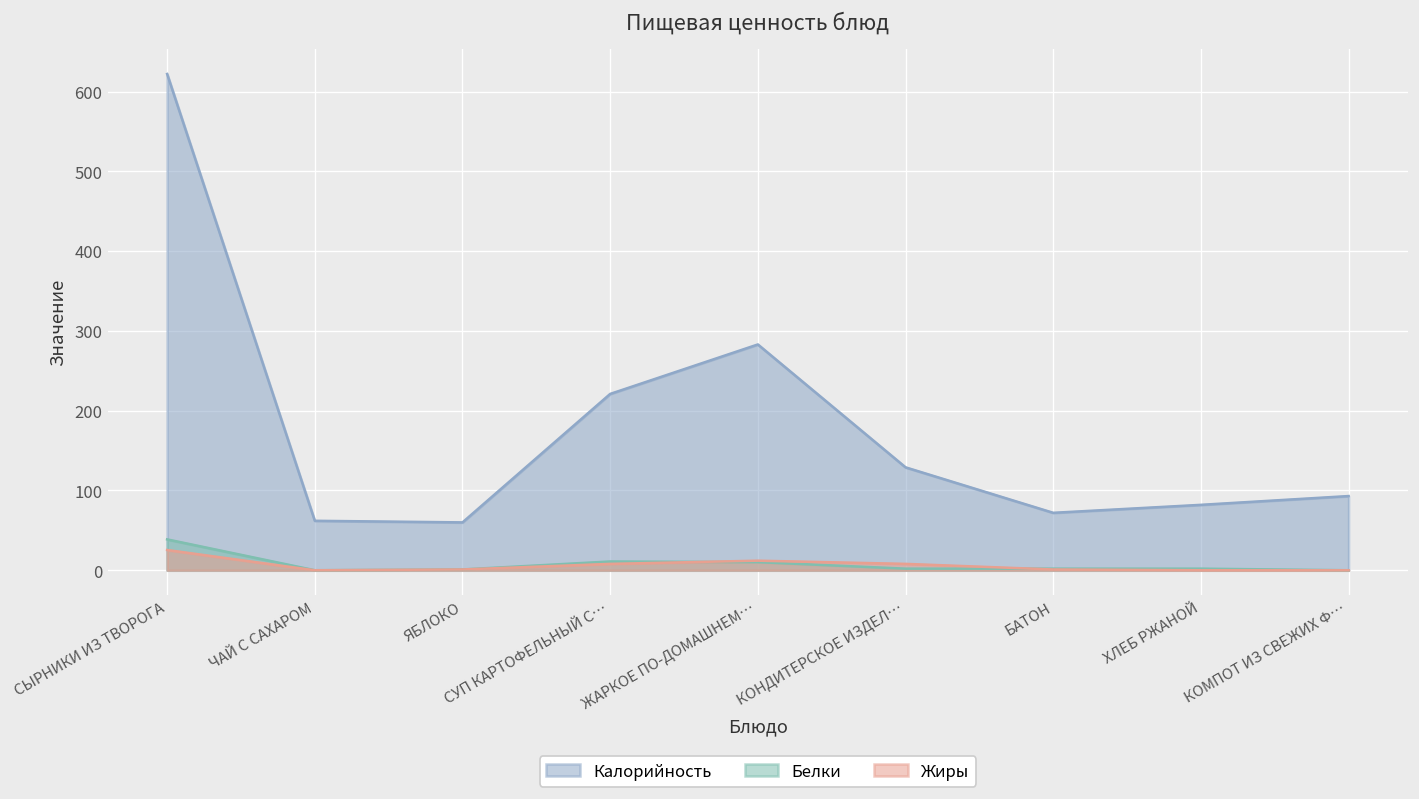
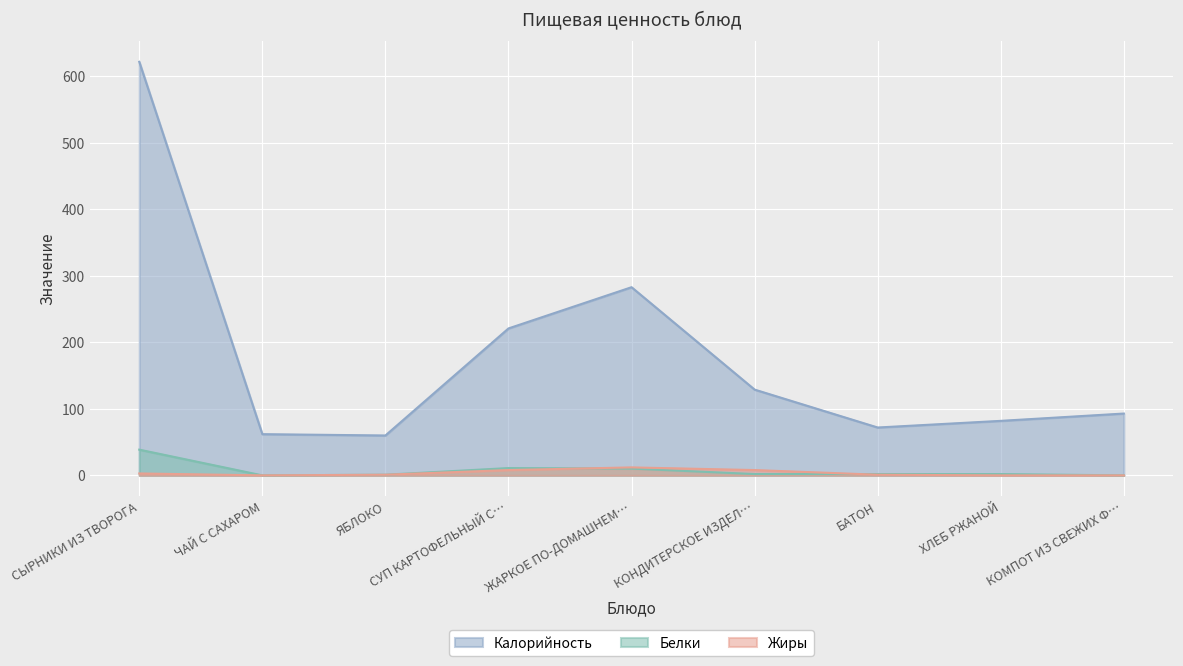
  {
    "Жиры": {
-     "СЫРНИКИ ИЗ ТВОРОГА": 30,
+     "СЫРНИКИ ИЗ ТВОРОГА": 0,
      "КОНДИТЕРСКОЕ ИЗДЕЛ…": 10
    }
  }
